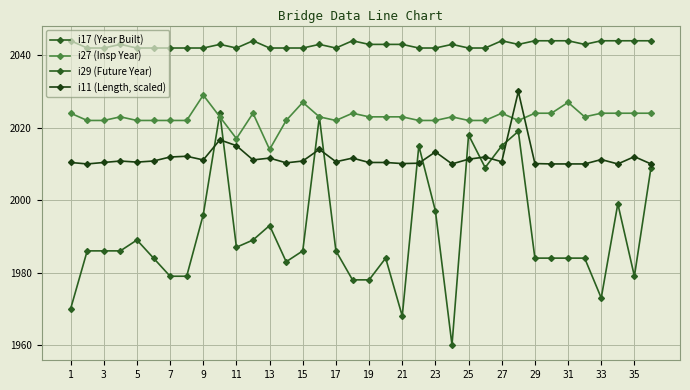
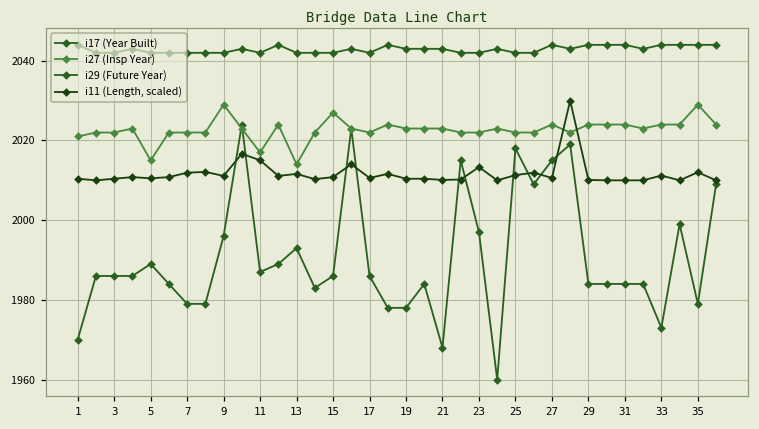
  {
    "i27 (Insp Year)": {
-     "1": 2024,
+     "1": 2021,
      "3": 2022,
-     "5": 2022,
+     "5": 2015,
      "7": 2022,
      "9": 2029,
      "11": 2017,
      "13": 2014,
      "15": 2027,
      "17": 2022,
      "19": 2023,
      "21": 2023,
      "23": 2022,
      "25": 2022,
      "27": 2024,
      "29": 2024,
-     "31": 2027,
+     "31": 2024,
      "33": 2024,
-     "35": 2024
+     "35": 2029
    }
  }
